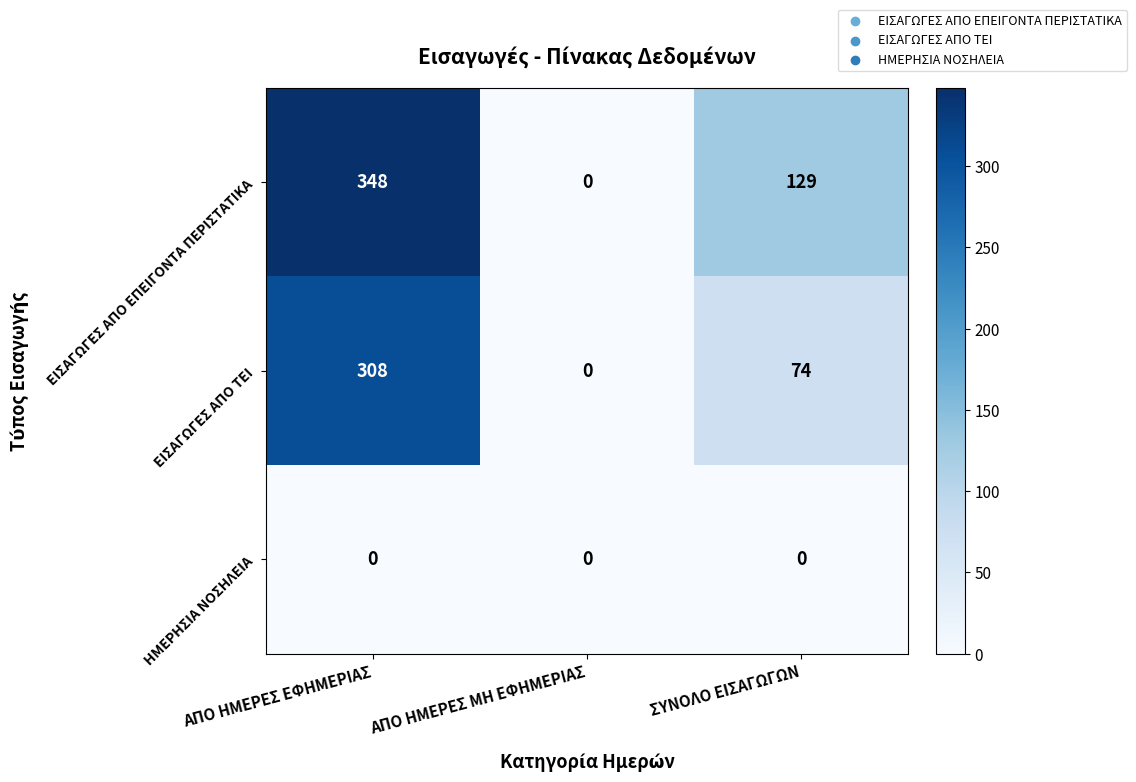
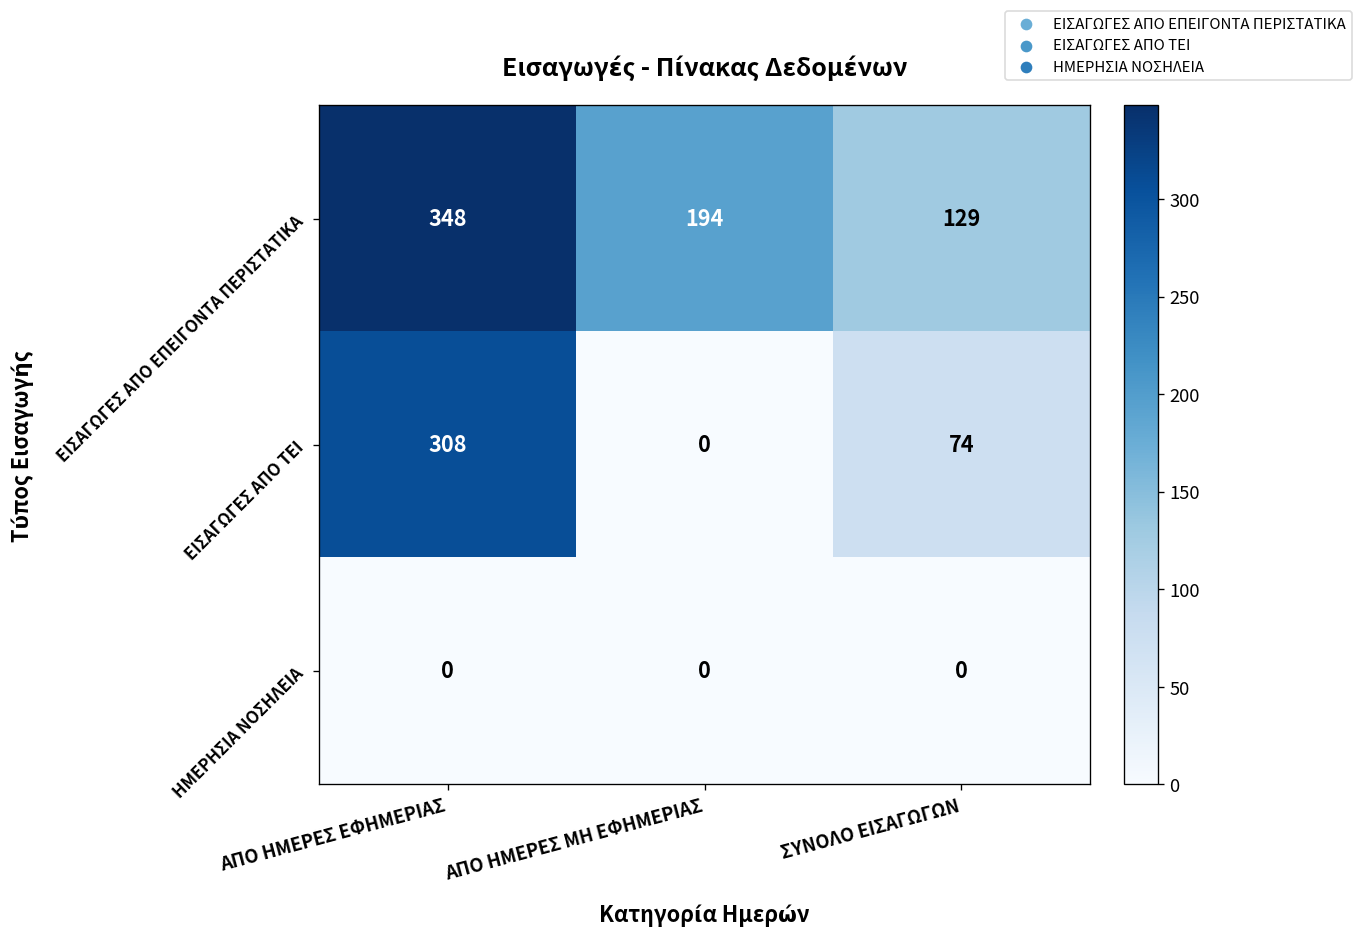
  {
    "ΕΙΣΑΓΩΓΕΣ ΑΠΟ ΕΠΕΙΓΟΝΤΑ ΠΕΡΙΣΤΑΤΙΚΑ": {
      "ΑΠΟ ΗΜΕΡΕΣ ΕΦΗΜΕΡΙΑΣ": 348,
-     "ΑΠΟ ΗΜΕΡΕΣ ΜΗ ΕΦΗΜΕΡΙΑΣ": 0,
+     "ΑΠΟ ΗΜΕΡΕΣ ΜΗ ΕΦΗΜΕΡΙΑΣ": 194,
      "ΣΥΝΟΛΟ ΕΙΣΑΓΩΓΩΝ": 129
    },
    "ΕΙΣΑΓΩΓΕΣ ΑΠΟ ΤΕΙ": {
      "ΑΠΟ ΗΜΕΡΕΣ ΕΦΗΜΕΡΙΑΣ": 308,
      "ΑΠΟ ΗΜΕΡΕΣ ΜΗ ΕΦΗΜΕΡΙΑΣ": 0,
      "ΣΥΝΟΛΟ ΕΙΣΑΓΩΓΩΝ": 74
    },
    "ΗΜΕΡΗΣΙΑ ΝΟΣΗΛΕΙΑ": {
      "ΑΠΟ ΗΜΕΡΕΣ ΕΦΗΜΕΡΙΑΣ": 0,
      "ΑΠΟ ΗΜΕΡΕΣ ΜΗ ΕΦΗΜΕΡΙΑΣ": 0,
      "ΣΥΝΟΛΟ ΕΙΣΑΓΩΓΩΝ": 0
    }
  }
